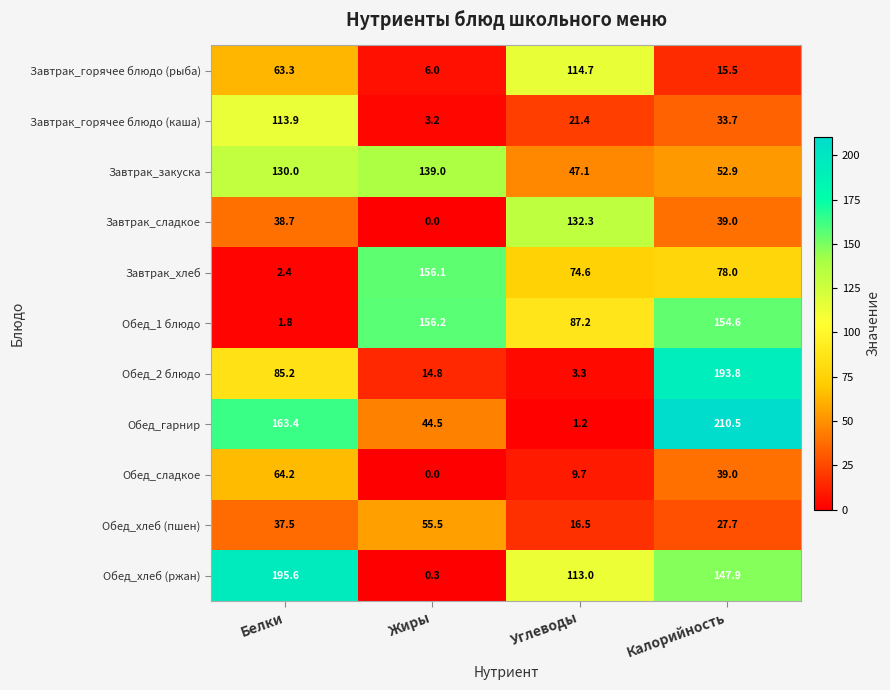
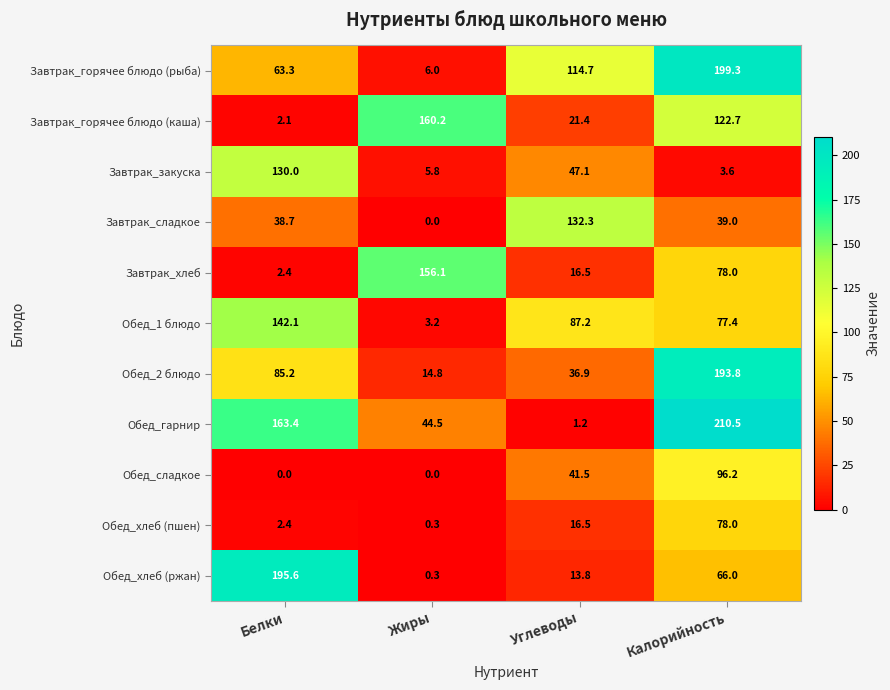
  {
    "Завтрак_горячее блюдо (рыба)": {
      "Белки": 63.3,
      "Жиры": 6.0,
      "Углеводы": 114.7,
-     "Калорийность": 15.5
+     "Калорийность": 199.3
    },
    "Завтрак_горячее блюдо (каша)": {
-     "Белки": 113.9,
-     "Жиры": 3.2,
+     "Белки": 2.1,
+     "Жиры": 160.2,
      "Углеводы": 21.4,
-     "Калорийность": 33.7
+     "Калорийность": 122.7
    },
    "Завтрак_закуска": {
      "Белки": 130.0,
-     "Жиры": 139.0,
+     "Жиры": 5.8,
      "Углеводы": 47.1,
-     "Калорийность": 52.9
+     "Калорийность": 3.6
    },
    "Завтрак_сладкое": {
      "Белки": 38.7,
      "Жиры": 0.0,
      "Углеводы": 132.3,
      "Калорийность": 39.0
    },
    "Завтрак_хлеб": {
      "Белки": 2.4,
      "Жиры": 156.1,
-     "Углеводы": 74.6,
+     "Углеводы": 16.5,
      "Калорийность": 78.0
    },
    "Обед_1 блюдо": {
-     "Белки": 1.8,
-     "Жиры": 156.2,
+     "Белки": 142.1,
+     "Жиры": 3.2,
      "Углеводы": 87.2,
-     "Калорийность": 154.6
+     "Калорийность": 77.4
    },
    "Обед_2 блюдо": {
      "Белки": 85.2,
      "Жиры": 14.8,
-     "Углеводы": 3.3,
+     "Углеводы": 36.9,
      "Калорийность": 193.8
    },
    "Обед_гарнир": {
      "Белки": 163.4,
      "Жиры": 44.5,
      "Углеводы": 1.2,
      "Калорийность": 210.5
    },
    "Обед_сладкое": {
-     "Белки": 64.2,
+     "Белки": 0.0,
      "Жиры": 0.0,
-     "Углеводы": 9.7,
-     "Калорийность": 39.0
+     "Углеводы": 41.5,
+     "Калорийность": 96.2
    },
    "Обед_хлеб (пшен)": {
-     "Белки": 37.5,
-     "Жиры": 55.5,
+     "Белки": 2.4,
+     "Жиры": 0.3,
      "Углеводы": 16.5,
-     "Калорийность": 27.7
+     "Калорийность": 78.0
    },
    "Обед_хлеб (ржан)": {
      "Белки": 195.6,
      "Жиры": 0.3,
-     "Углеводы": 113.0,
-     "Калорийность": 147.9
+     "Углеводы": 13.8,
+     "Калорийность": 66.0
    }
  }
